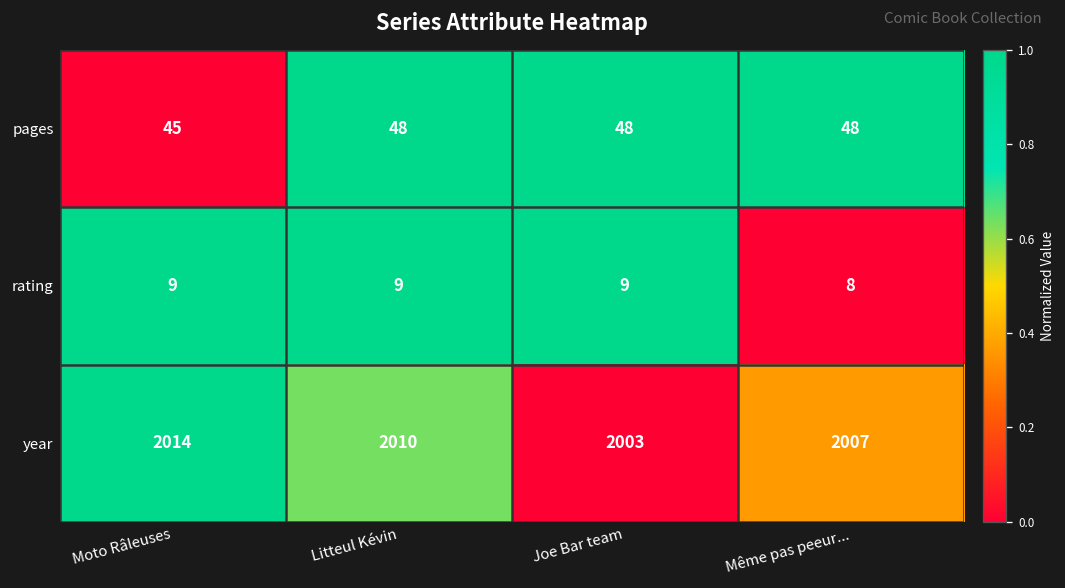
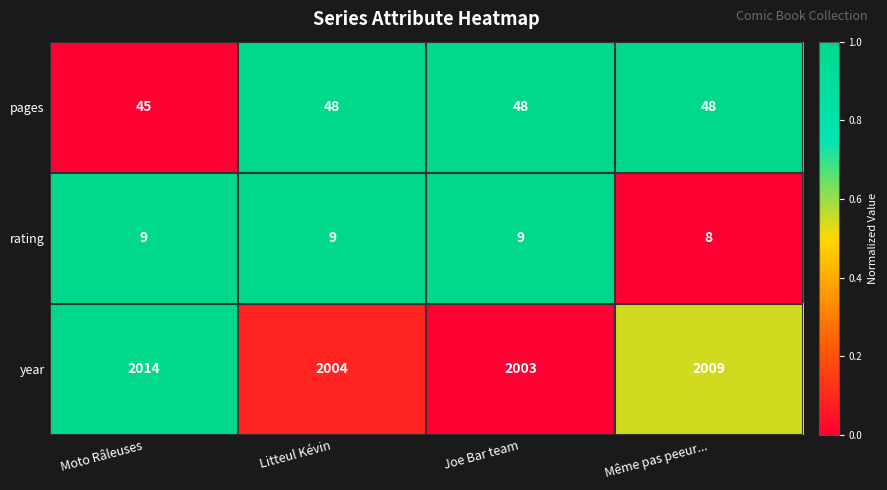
  {
    "pages": {
      "Moto Râleuses": 45,
      "Litteul Kévin": 48,
      "Joe Bar team": 48,
      "Même pas peeur...": 48
    },
    "rating": {
      "Moto Râleuses": 9,
      "Litteul Kévin": 9,
      "Joe Bar team": 9,
      "Même pas peeur...": 8
    },
    "year": {
      "Moto Râleuses": 2014,
-     "Litteul Kévin": 2010,
+     "Litteul Kévin": 2004,
      "Joe Bar team": 2003,
-     "Même pas peeur...": 2007
+     "Même pas peeur...": 2009
    }
  }
